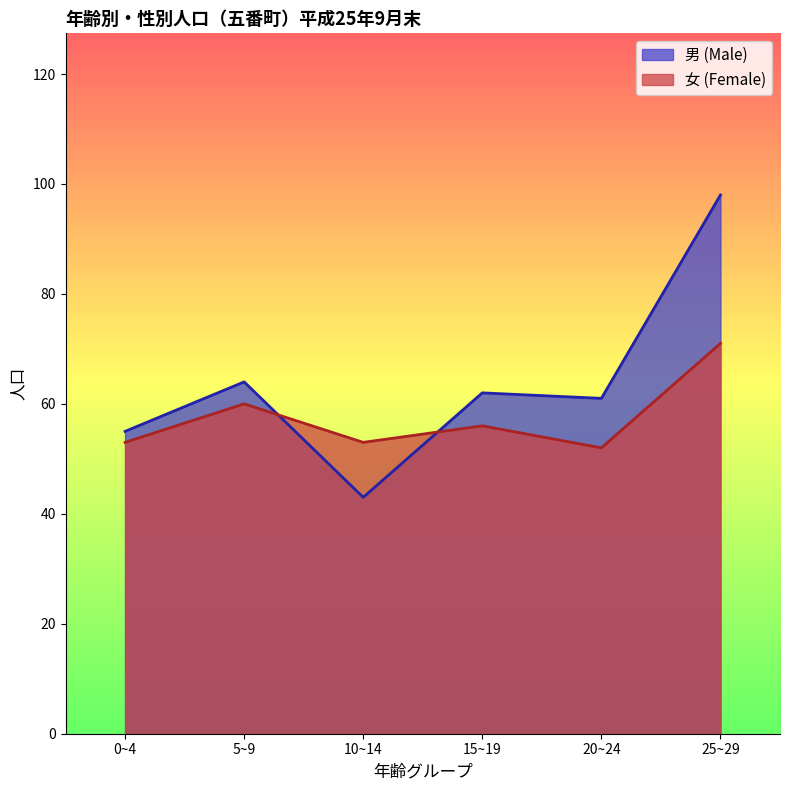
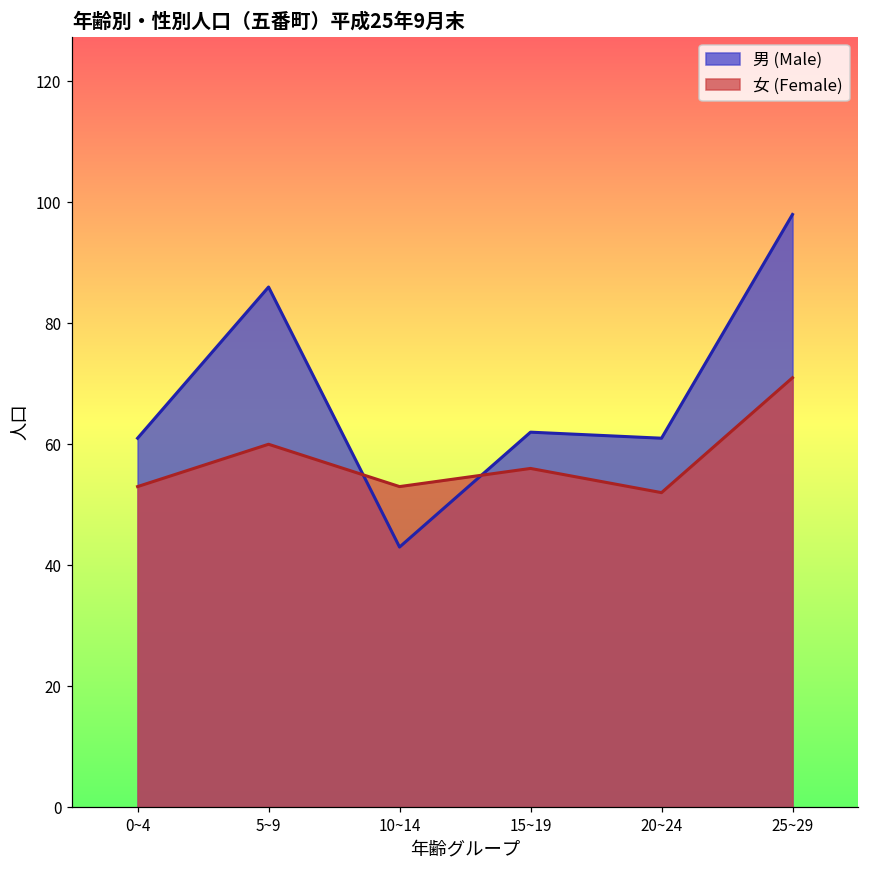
  {
    "男 (Male)": {
-     "0~4": 55,
-     "5~9": 64,
+     "0~4": 61,
+     "5~9": 86,
      "10~14": 43,
      "15~19": 62,
      "20~24": 61,
      "25~29": 98
    },
    "女 (Female)": {
      "0~4": 53,
      "5~9": 60,
      "10~14": 53,
      "15~19": 56,
      "20~24": 52,
      "25~29": 71
    }
  }
